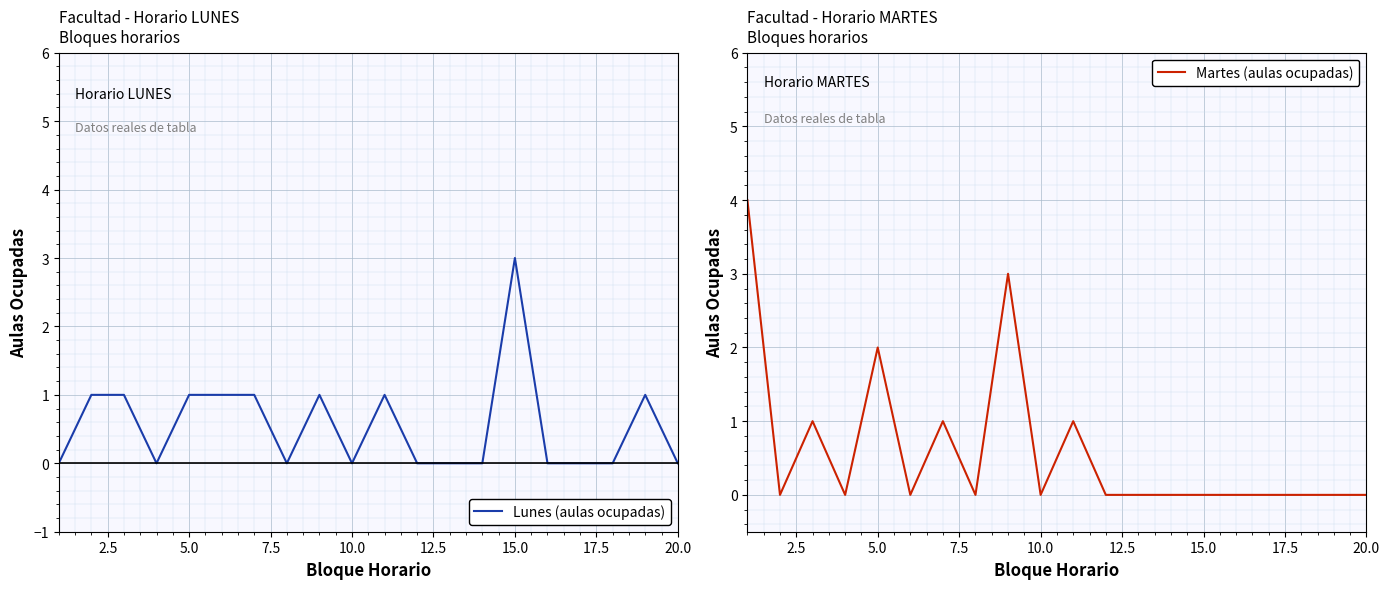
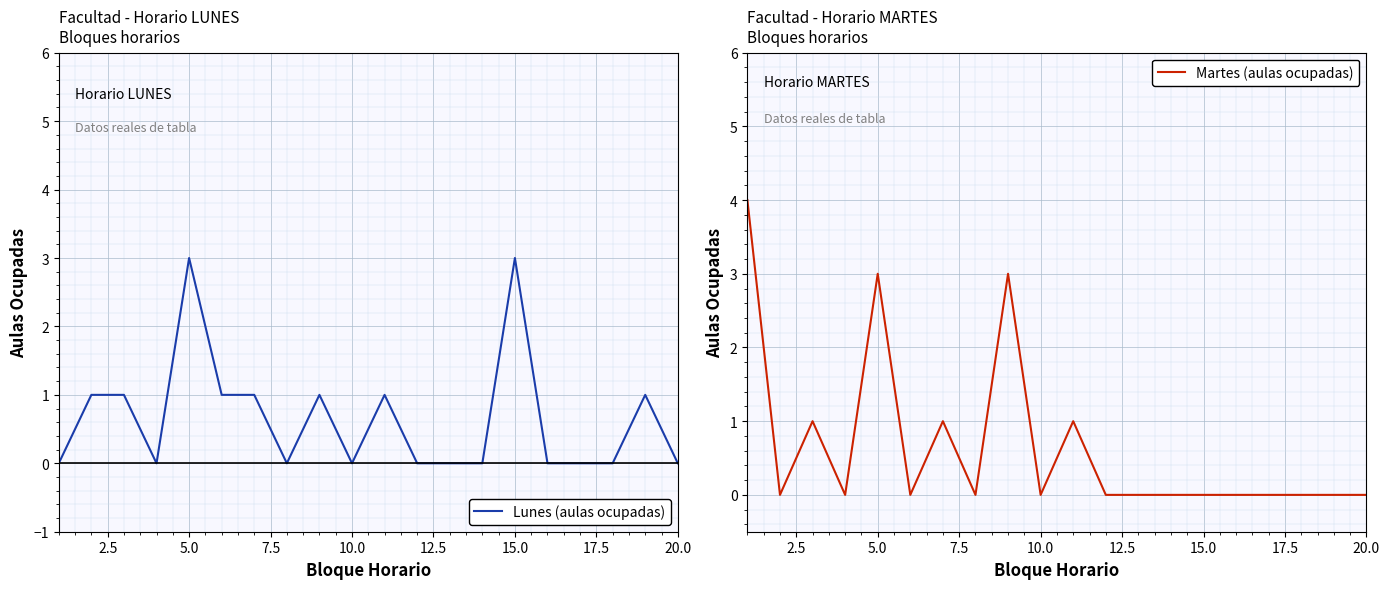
  {
    "Facultad - Horario LUNES Bloques horarios": {
-     "5.0": 1,
+     "5.0": 3,
      "10.0": 0,
      "15.0": 3,
      "20.0": 0
    },
    "Facultad - Horario MARTES Bloques horarios": {
-     "5.0": 2,
+     "5.0": 3,
      "10.0": 0,
      "15.0": 0,
      "20.0": 0
    }
  }
